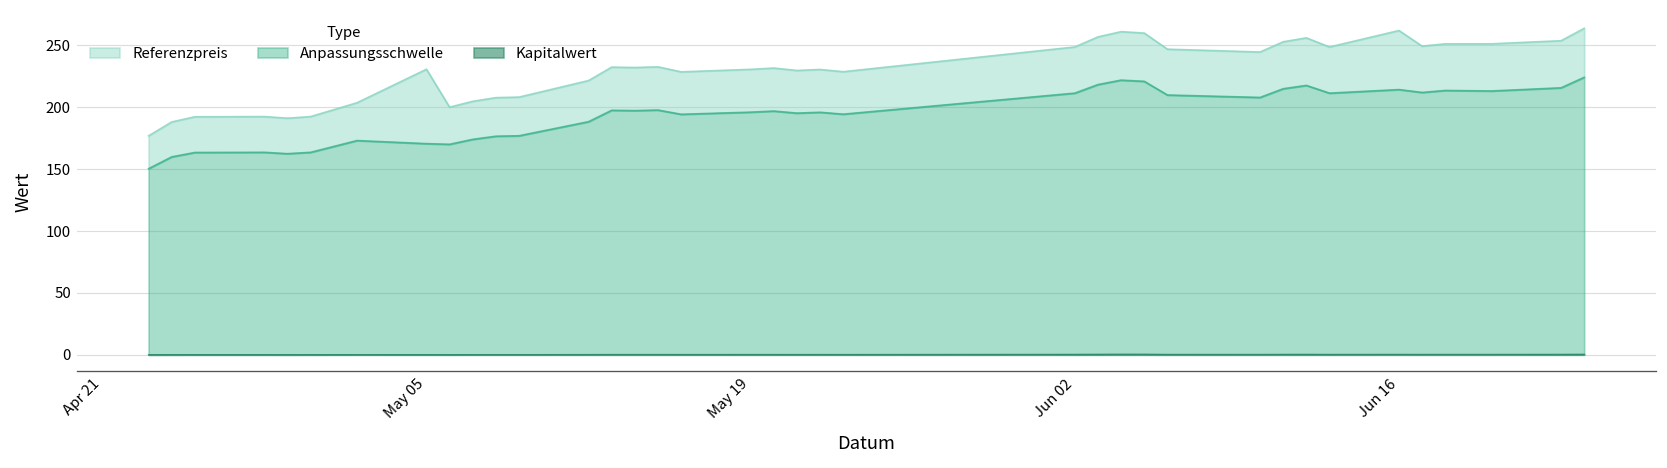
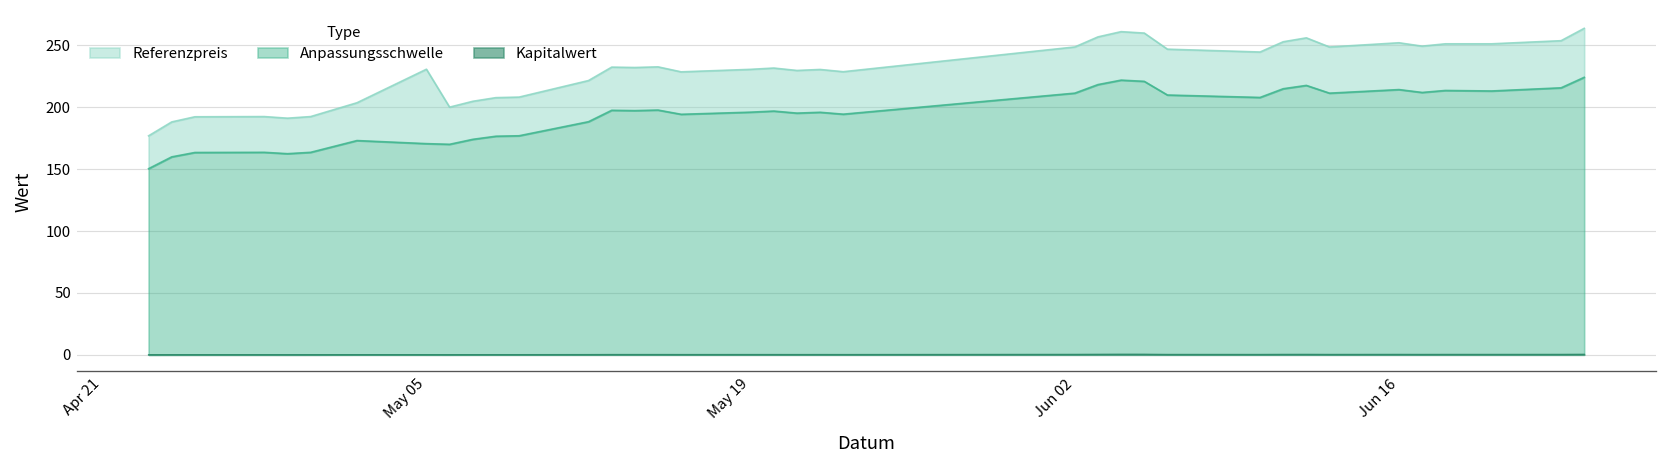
  {
    "Referenzpreis": {
      "May 05": 231,
      "May 19": 231,
      "Jun 02": 249,
-     "Jun 16": 262
+     "Jun 16": 252
    }
  }
